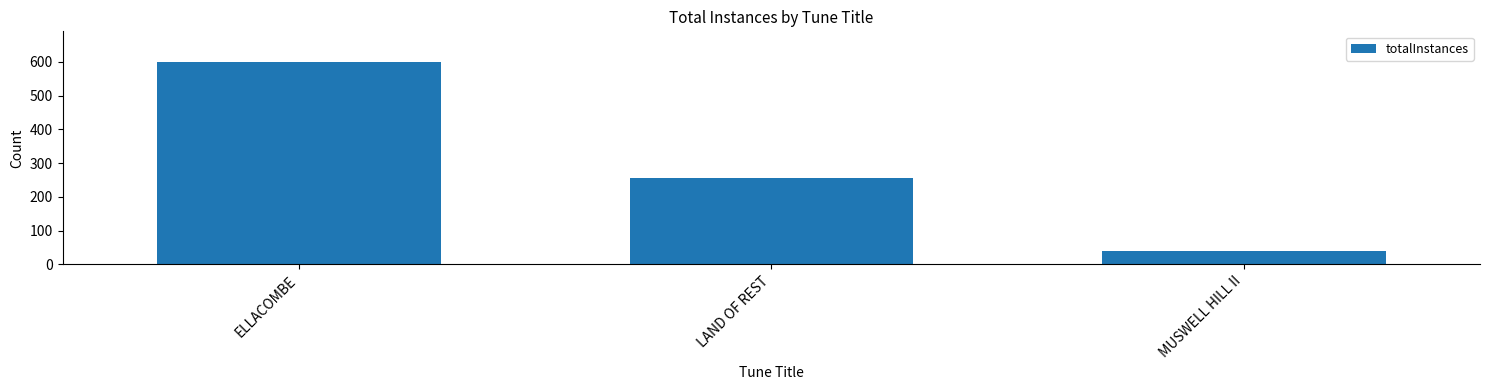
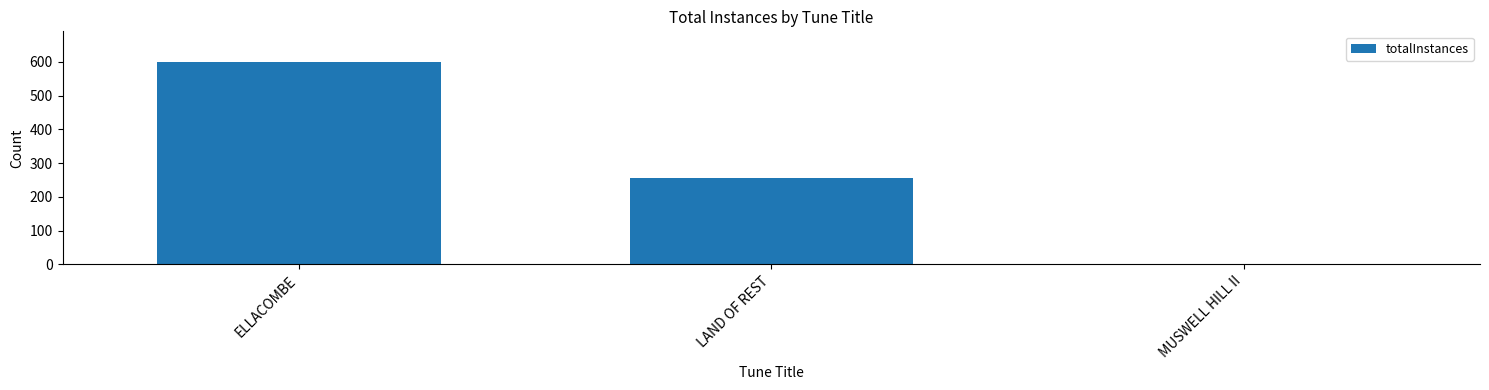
  {
    "ELLACOMBE": 600,
    "LAND OF REST": 260,
-   "MUSWELL HILL II": 40
+   "MUSWELL HILL II": 0
  }
